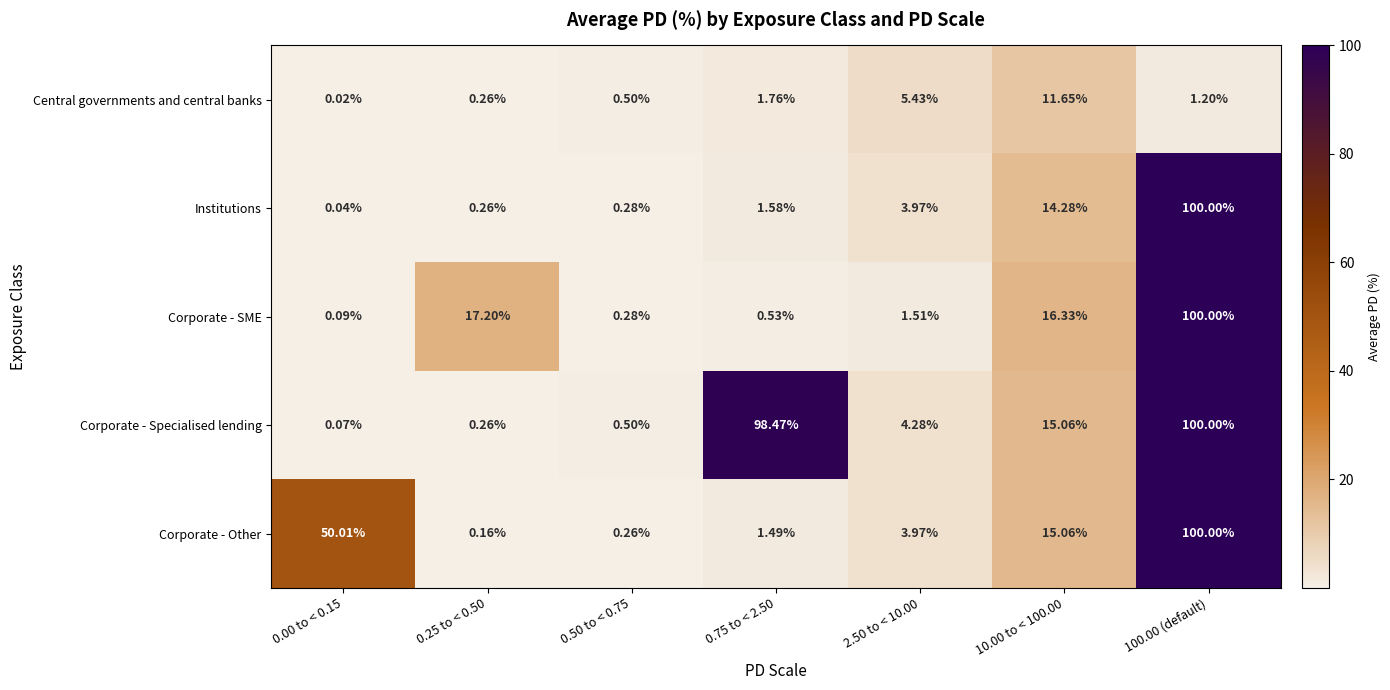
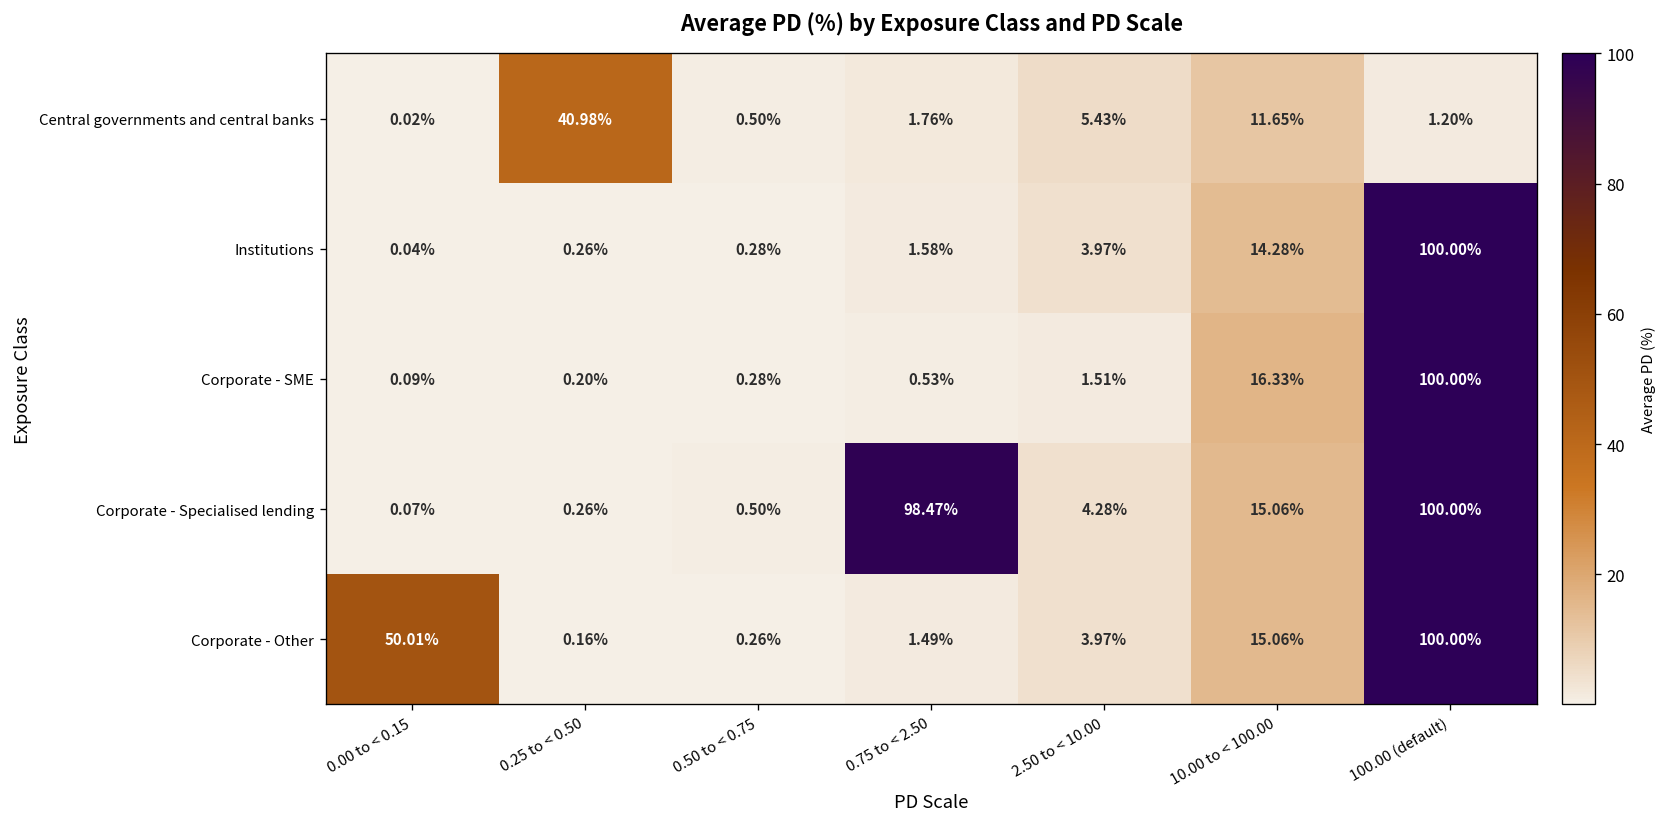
  {
    "Central governments and central banks": {
      "0.00 to < 0.15": "0.02%",
-     "0.25 to < 0.50": "0.26%",
+     "0.25 to < 0.50": "40.98%",
      "0.50 to < 0.75": "0.50%",
      "0.75 to < 2.50": "1.76%",
      "2.50 to < 10.00": "5.43%",
      "10.00 to < 100.00": "11.65%",
      "100.00 (default)": "1.20%"
    },
    "Institutions": {
      "0.00 to < 0.15": "0.04%",
      "0.25 to < 0.50": "0.26%",
      "0.50 to < 0.75": "0.28%",
      "0.75 to < 2.50": "1.58%",
      "2.50 to < 10.00": "3.97%",
      "10.00 to < 100.00": "14.28%",
      "100.00 (default)": "100.00%"
    },
    "Corporate - SME": {
      "0.00 to < 0.15": "0.09%",
-     "0.25 to < 0.50": "17.20%",
+     "0.25 to < 0.50": "0.20%",
      "0.50 to < 0.75": "0.28%",
      "0.75 to < 2.50": "0.53%",
      "2.50 to < 10.00": "1.51%",
      "10.00 to < 100.00": "16.33%",
      "100.00 (default)": "100.00%"
    },
    "Corporate - Specialised lending": {
      "0.00 to < 0.15": "0.07%",
      "0.25 to < 0.50": "0.26%",
      "0.50 to < 0.75": "0.50%",
      "0.75 to < 2.50": "98.47%",
      "2.50 to < 10.00": "4.28%",
      "10.00 to < 100.00": "15.06%",
      "100.00 (default)": "100.00%"
    },
    "Corporate - Other": {
      "0.00 to < 0.15": "50.01%",
      "0.25 to < 0.50": "0.16%",
      "0.50 to < 0.75": "0.26%",
      "0.75 to < 2.50": "1.49%",
      "2.50 to < 10.00": "3.97%",
      "10.00 to < 100.00": "15.06%",
      "100.00 (default)": "100.00%"
    }
  }
